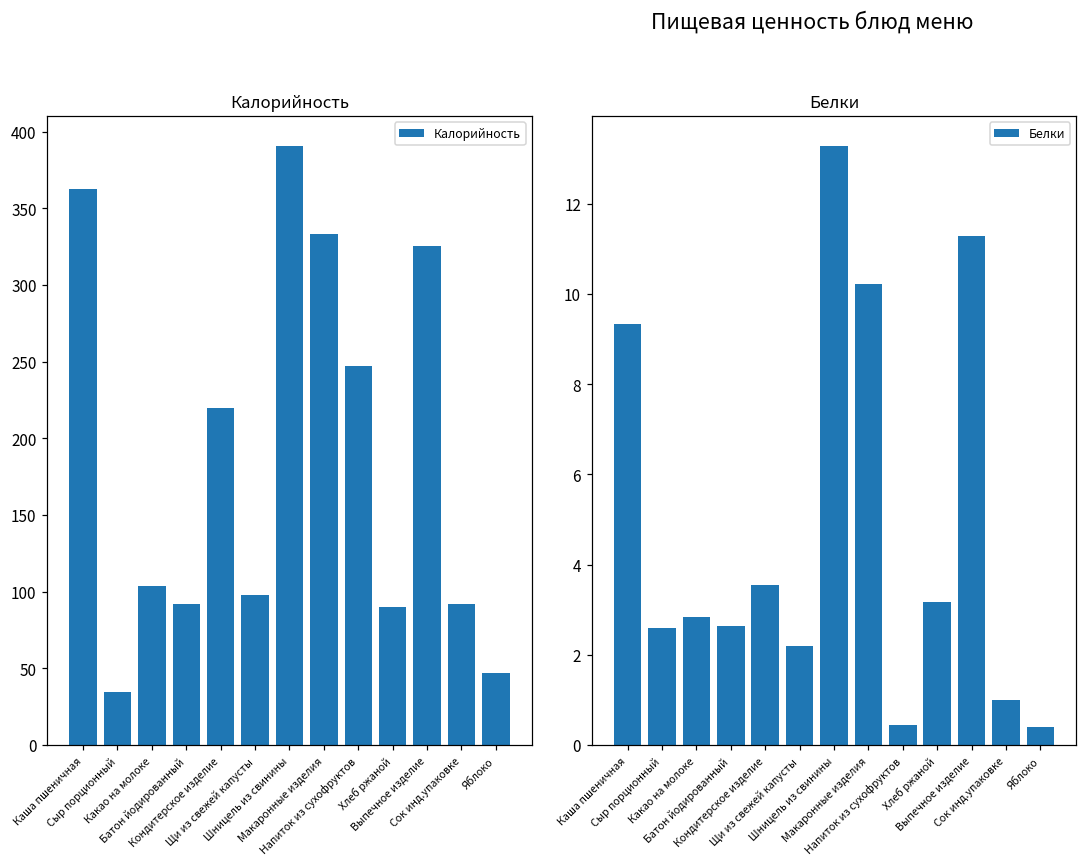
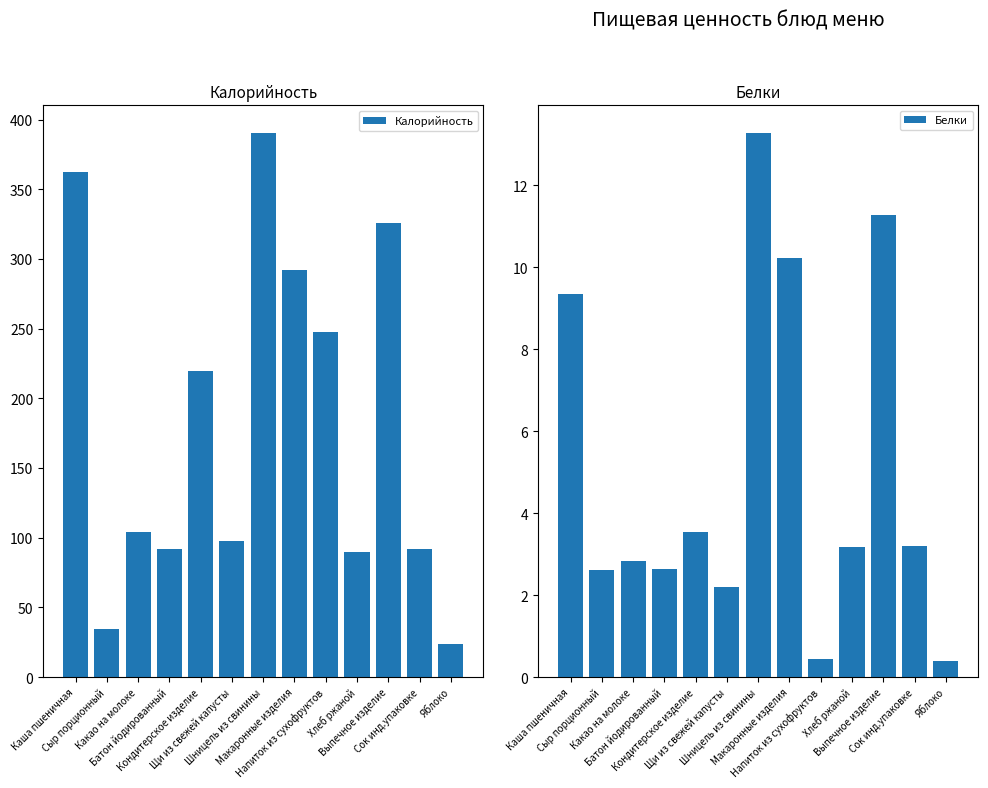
  {
    "Калорийность": {
      "Каша пшеничная": 363,
      "Сыр порционный": 34,
      "Какао на молоке": 104,
      "Батон йодированный": 92,
      "Кондитерское изделие": 220,
      "Щи из свежей капусты": 98,
      "Шницель из свинины": 391,
-     "Макаронные изделия": 333,
+     "Макаронные изделия": 292,
      "Напиток из сухофруктов": 247,
      "Хлеб ржаной": 90,
      "Выпечное изделие": 325,
      "Сок инд.упаковке": 92,
-     "Яблоко": 47
+     "Яблоко": 24
    },
    "Белки": {
      "Каша пшеничная": 9.3,
      "Сыр порционный": 2.6,
      "Какао на молоке": 2.8,
      "Батон йодированный": 2.6,
      "Кондитерское изделие": 3.5,
      "Щи из свежей капусты": 2.2,
      "Шницель из свинины": 13.3,
      "Макаронные изделия": 10.2,
      "Напиток из сухофруктов": 0.4,
      "Хлеб ржаной": 3.2,
      "Выпечное изделие": 11.3,
-     "Сок инд.упаковке": 1.0,
+     "Сок инд.упаковке": 3.2,
      "Яблоко": 0.4
    }
  }
